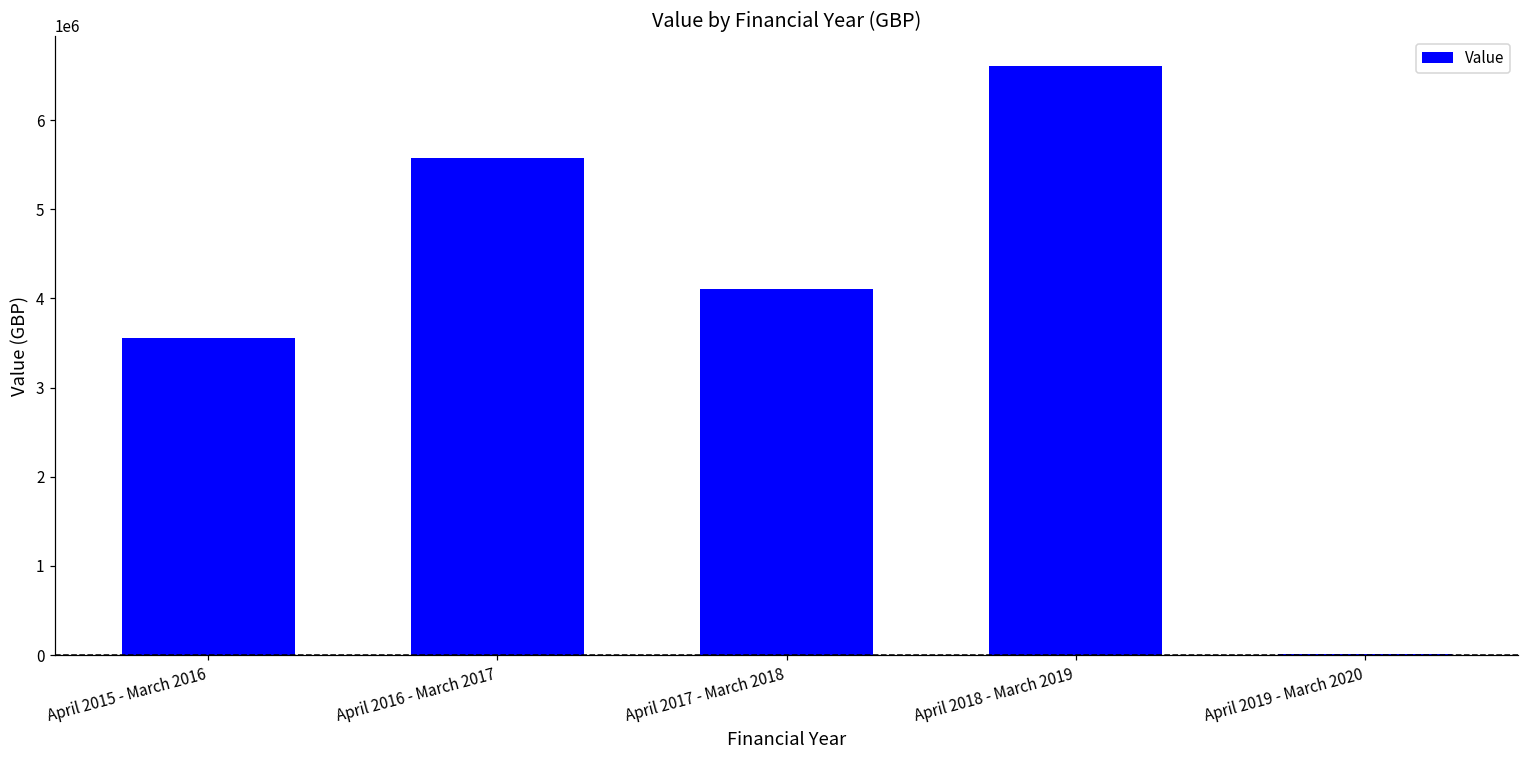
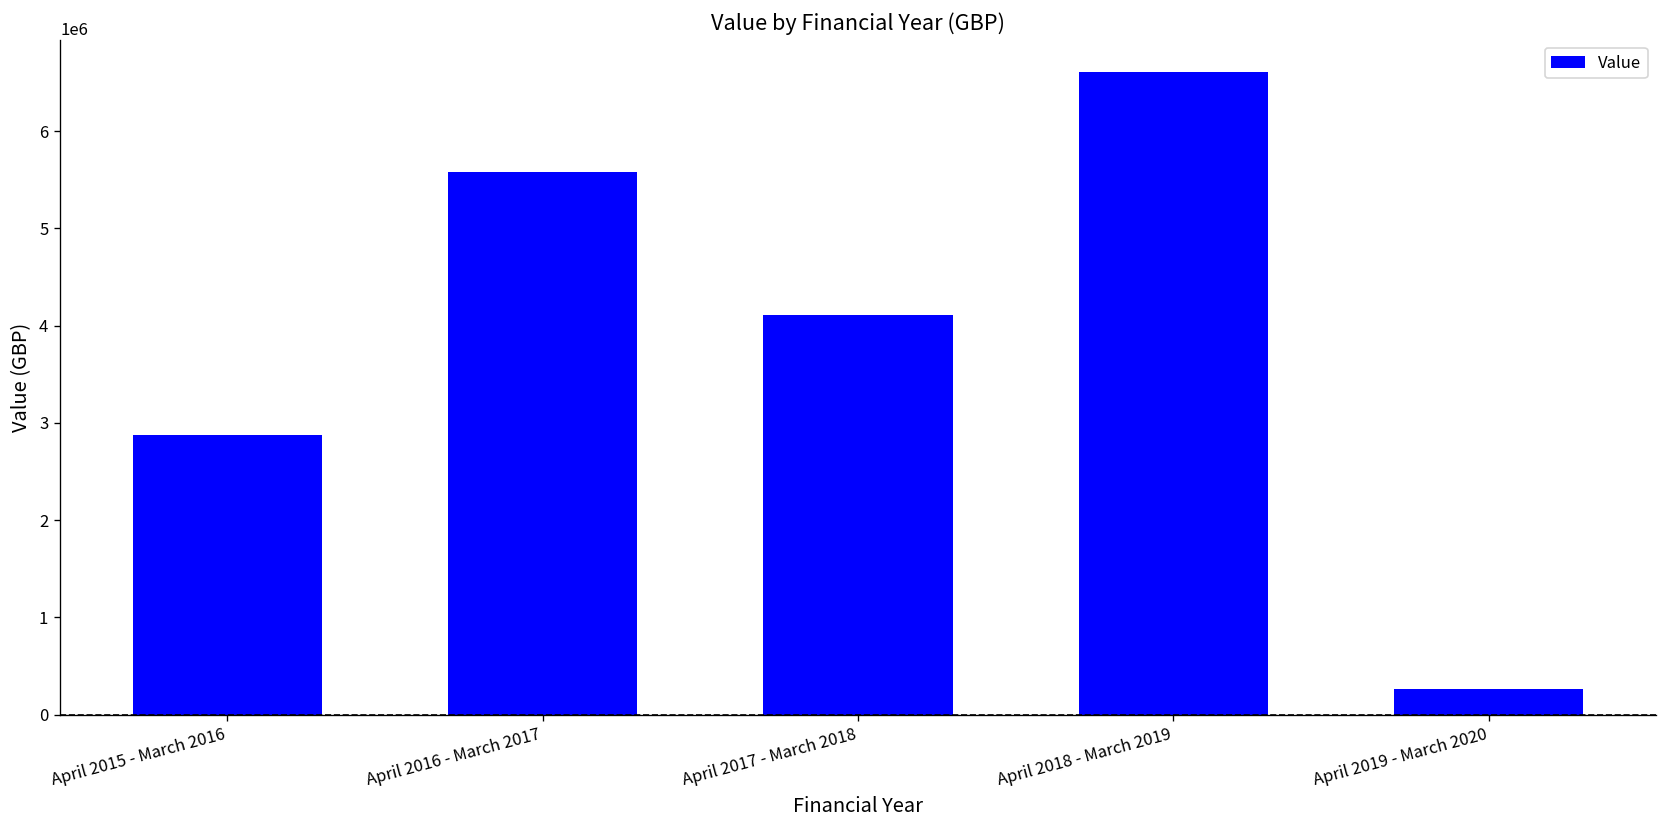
  {
-   "April 2015 - March 2016": 3600000,
+   "April 2015 - March 2016": 2900000,
    "April 2016 - March 2017": 5600000,
    "April 2017 - March 2018": 4100000,
    "April 2018 - March 2019": 6600000,
-   "April 2019 - March 2020": 0
+   "April 2019 - March 2020": 300000
  }
